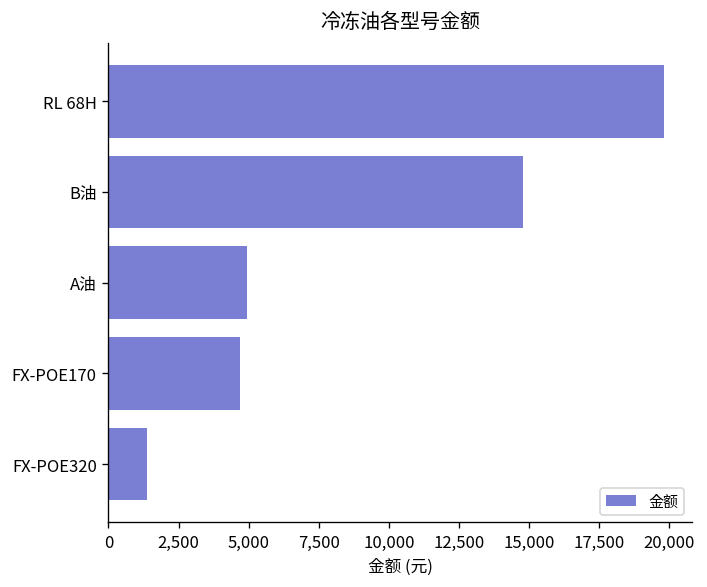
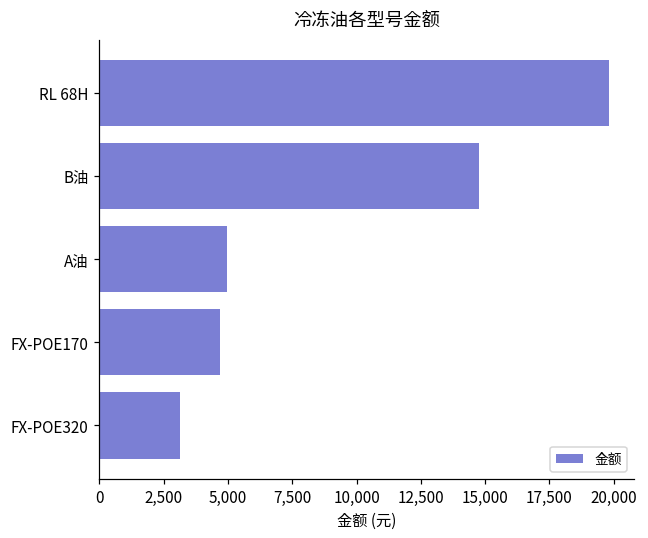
  {
    "RL 68H": "19,800",
    "B油": "14,800",
    "A油": "5,000",
    "FX-POE170": "4,700",
-   "FX-POE320": "1,400"
+   "FX-POE320": "3,100"
  }
